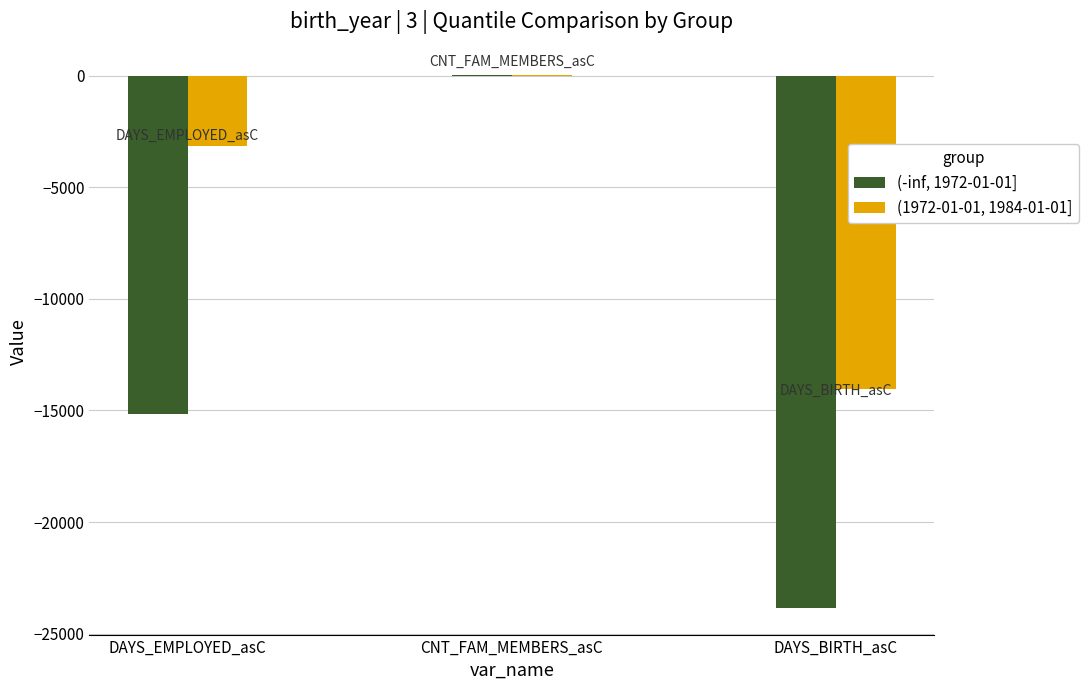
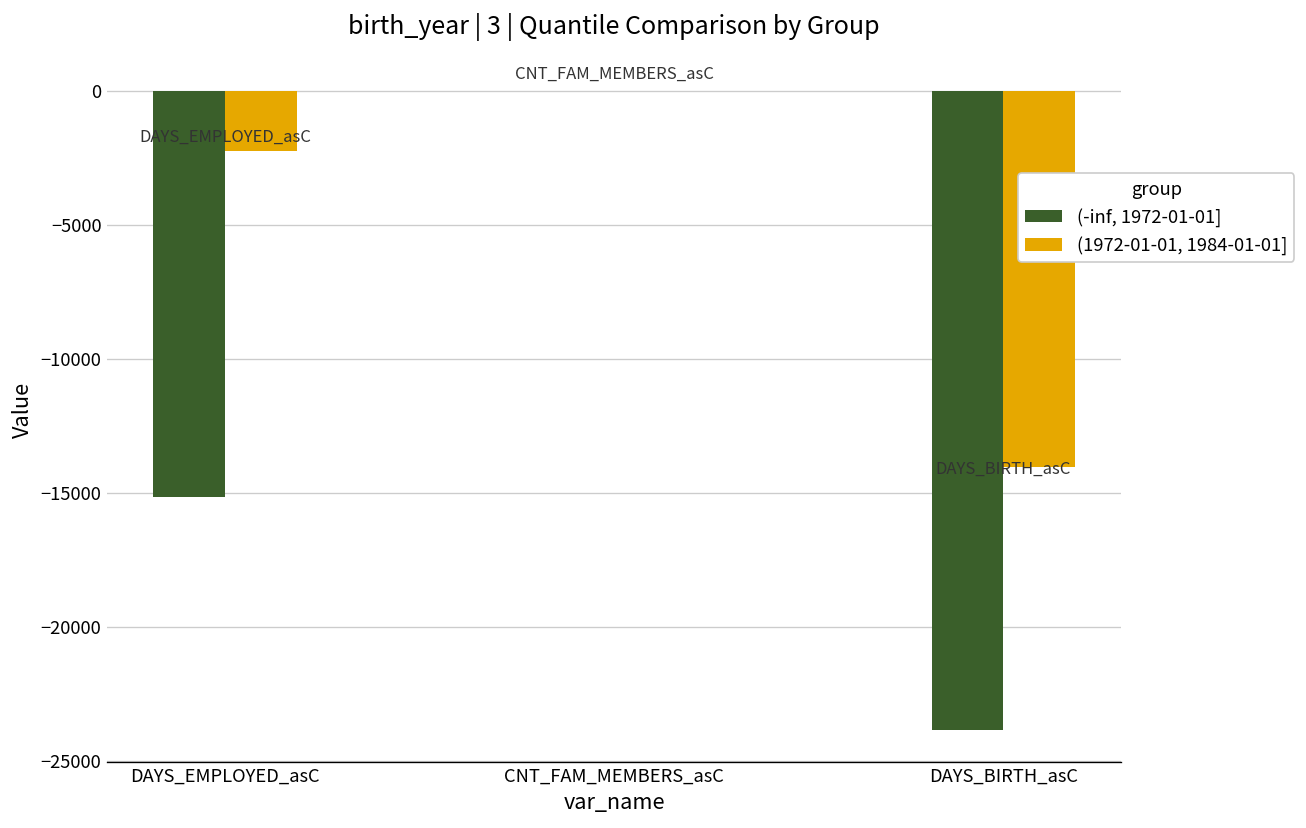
  {
    "(-inf, 1972-01-01]": {
      "DAYS_EMPLOYED_asC": -15100,
      "DAYS_BIRTH_asC": -23800
    },
    "(1972-01-01, 1984-01-01]": {
-     "DAYS_EMPLOYED_asC": -3200,
+     "DAYS_EMPLOYED_asC": -2200,
      "DAYS_BIRTH_asC": -14000
    }
  }
